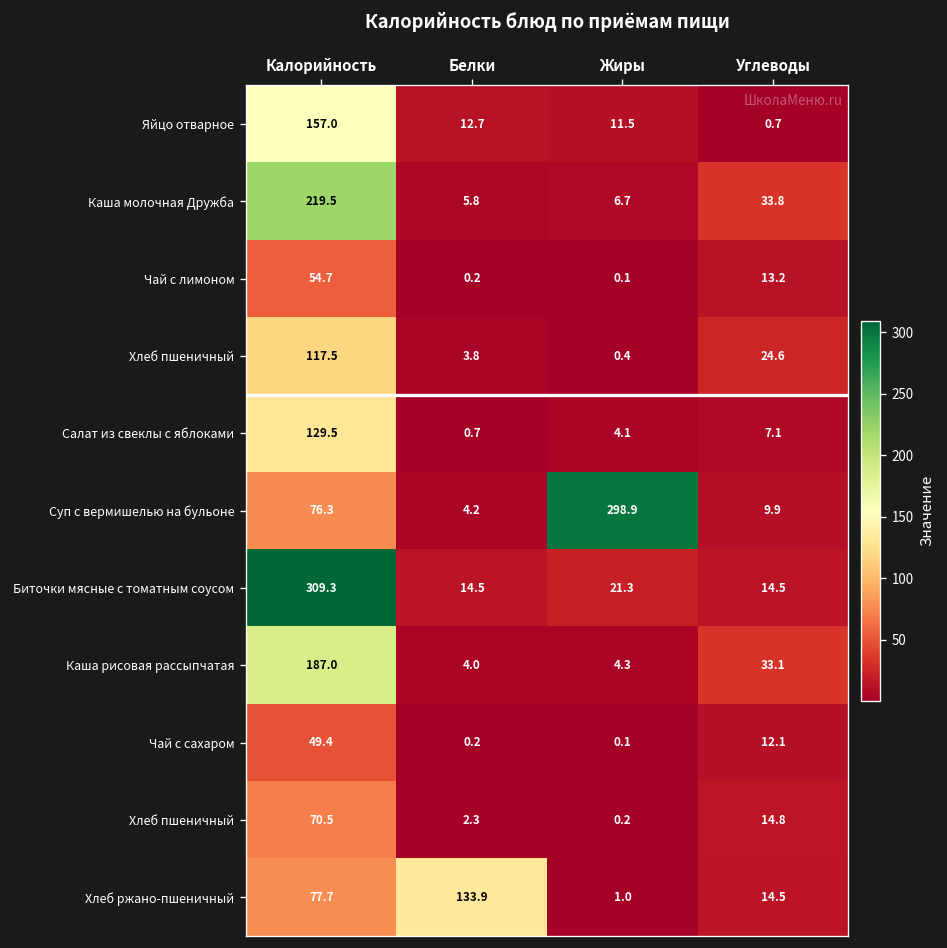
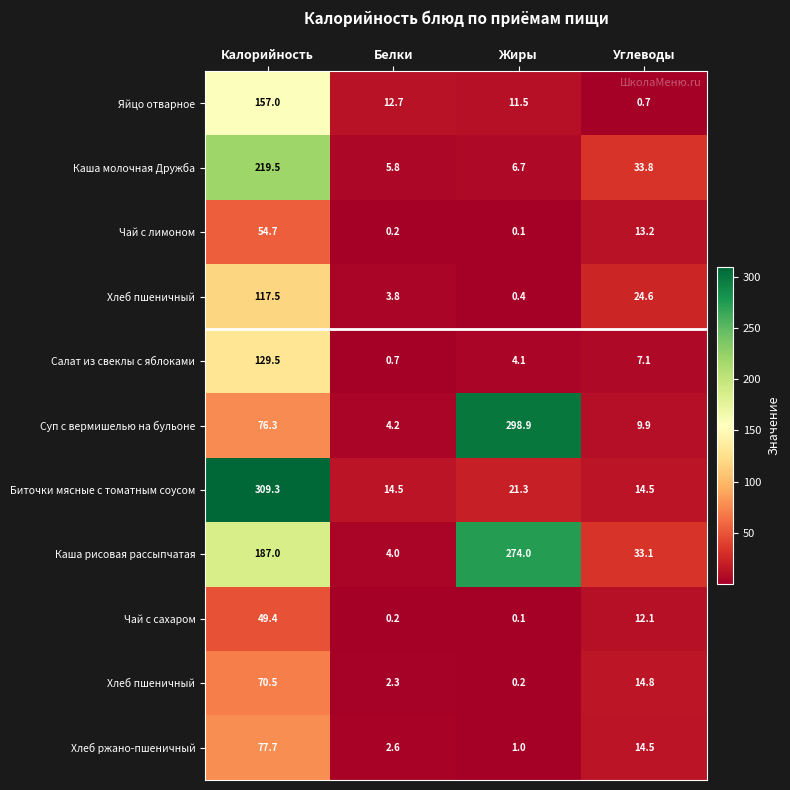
  {
    "Яйцо отварное": {
      "Калорийность": 157.0,
      "Белки": 12.7,
      "Жиры": 11.5
    },
    "Каша молочная Дружба": {
      "Калорийность": 219.5,
      "Белки": 5.8,
      "Жиры": 6.7,
      "Углеводы": 33.8
    },
    "Чай с лимоном": {
      "Калорийность": 54.7,
      "Белки": 0.2,
      "Жиры": 0.1,
      "Углеводы": 13.2
    },
    "Салат из свеклы с яблоками": {
      "Калорийность": 129.5,
      "Белки": 0.7,
      "Жиры": 4.1,
      "Углеводы": 7.1
    },
    "Суп с вермишелью на бульоне": {
      "Калорийность": 76.3,
      "Белки": 4.2,
      "Жиры": 298.9,
      "Углеводы": 9.9
    },
    "Биточки мясные с томатным соусом": {
      "Калорийность": 309.3,
      "Белки": 14.5,
      "Жиры": 21.3,
      "Углеводы": 14.5
    },
    "Каша рисовая рассыпчатая": {
      "Калорийность": 187.0,
      "Белки": 4.0,
-     "Жиры": 4.3,
+     "Жиры": 274.0,
      "Углеводы": 33.1
    },
    "Чай с сахаром": {
      "Калорийность": 49.4,
      "Белки": 0.2,
      "Жиры": 0.1,
      "Углеводы": 12.1
    },
    "Хлеб ржано-пшеничный": {
      "Калорийность": 77.7,
-     "Белки": 133.9,
+     "Белки": 2.6,
      "Жиры": 1.0,
      "Углеводы": 14.5
    }
  }
